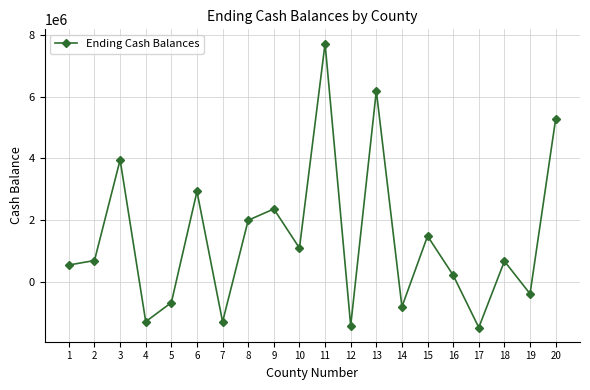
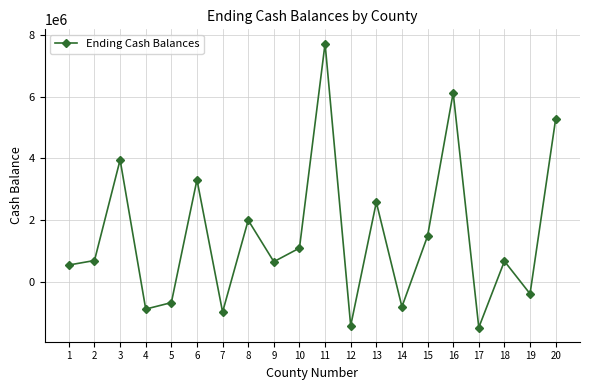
  {
    "1": 500000,
    "2": 700000,
    "3": 4000000,
-   "4": -1300000,
+   "4": -900000,
    "5": -700000,
-   "6": 2900000,
-   "7": -1300000,
+   "6": 3300000,
+   "7": -1000000,
    "8": 2000000,
-   "9": 2400000,
+   "9": 700000,
    "10": 1100000,
    "11": 7700000,
    "12": -1400000,
-   "13": 6200000,
+   "13": 2600000,
    "14": -800000,
    "15": 1500000,
-   "16": 200000,
+   "16": 6100000,
    "17": -1500000,
    "18": 700000,
    "19": -400000,
    "20": 5300000
  }
